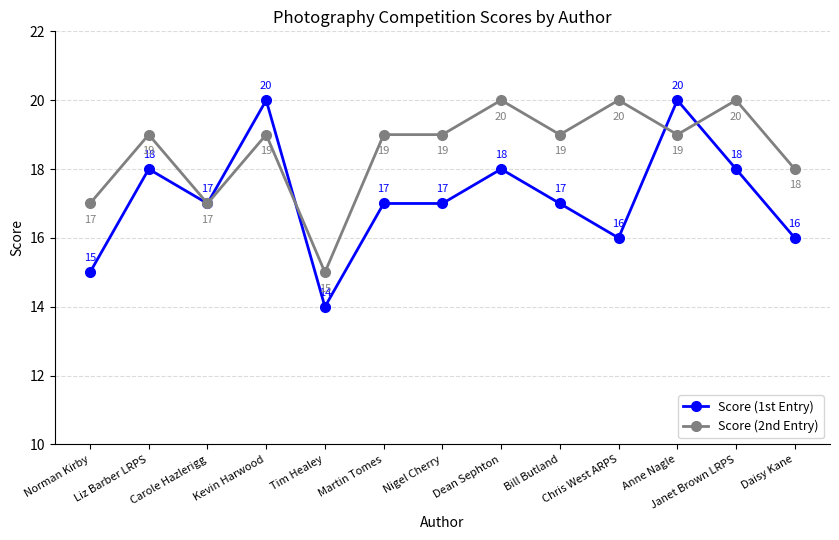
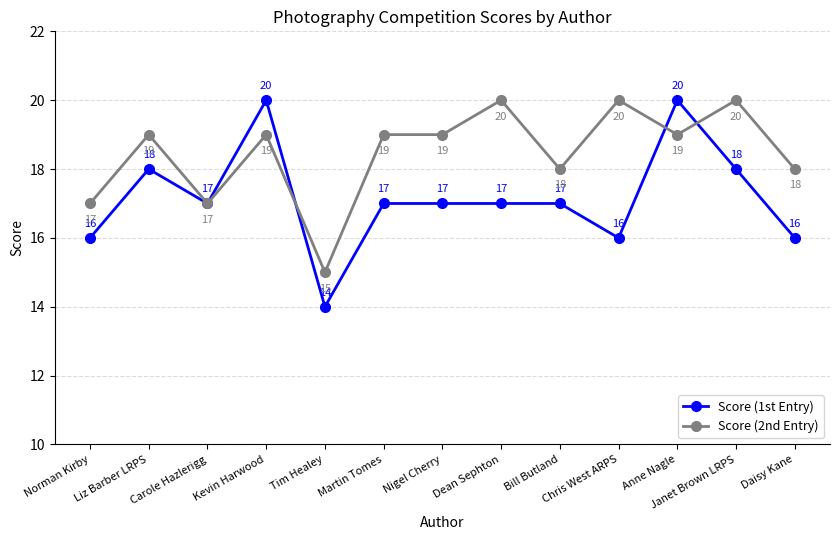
  {
    "Score (1st Entry)": {
-     "Norman Kirby": 15,
+     "Norman Kirby": 16,
      "Kevin Harwood": 20,
      "Martin Tomes": 17,
      "Nigel Cherry": 17,
-     "Dean Sephton": 18,
+     "Dean Sephton": 17,
      "Chris West ARPS": 16,
      "Anne Nagle": 20,
      "Janet Brown LRPS": 18,
      "Daisy Kane": 16
    },
    "Score (2nd Entry)": {
      "Kevin Harwood": 19,
      "Martin Tomes": 19,
      "Nigel Cherry": 19,
      "Dean Sephton": 20,
-     "Bill Butland": 19,
+     "Bill Butland": 18,
      "Chris West ARPS": 20,
      "Anne Nagle": 19,
      "Janet Brown LRPS": 20,
      "Daisy Kane": 18
    }
  }
